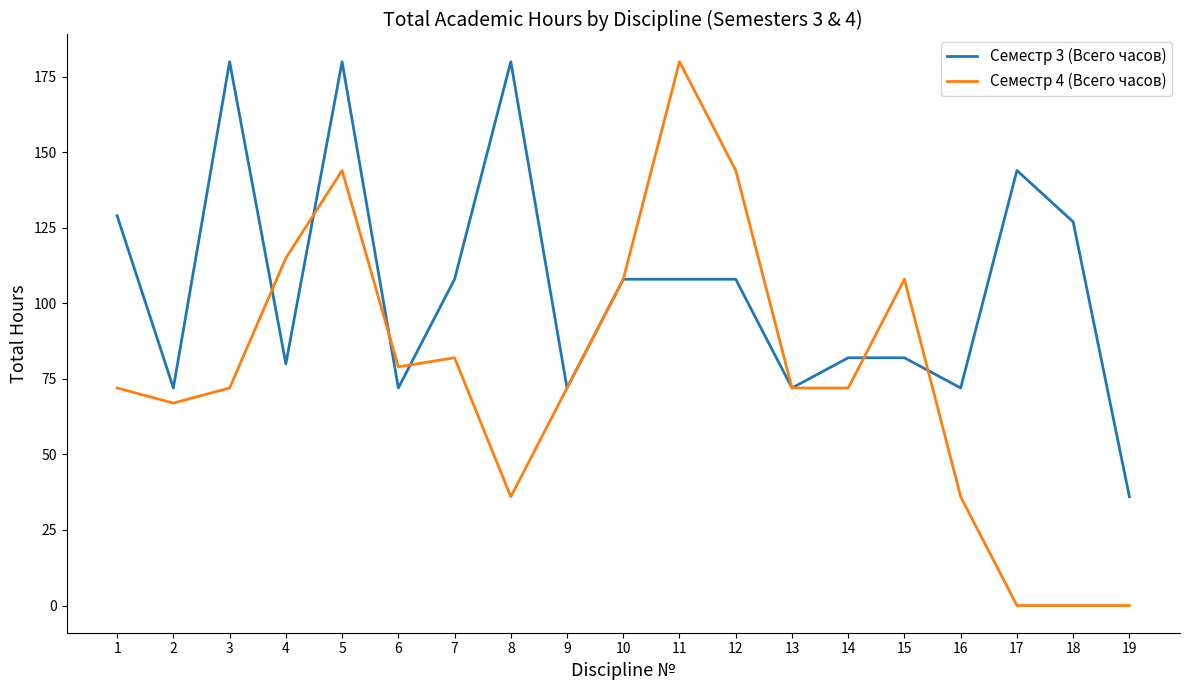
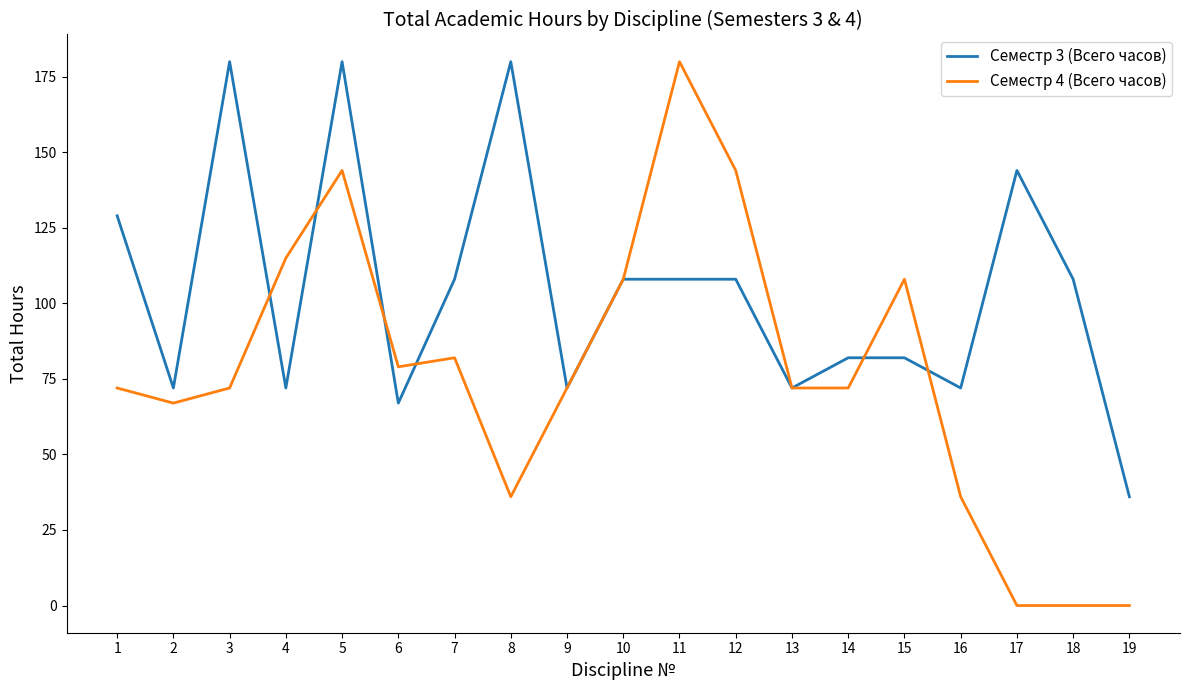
  {
    "Семестр 3 (Всего часов)": {
      "1": 129,
      "2": 72,
      "3": 180,
-     "4": 80,
+     "4": 72,
      "5": 180,
-     "6": 72,
+     "6": 67,
      "7": 108,
      "8": 180,
      "11": 108,
      "12": 108,
      "14": 82,
      "15": 82,
      "16": 72,
      "17": 144,
-     "18": 127,
+     "18": 108,
      "19": 36
    },
    "Семестр 4 (Всего часов)": {
      "1": 72,
      "2": 67,
      "3": 72,
      "4": 115,
      "5": 144,
      "6": 79,
      "7": 82,
      "8": 36,
      "11": 180,
      "12": 144,
      "14": 72,
      "15": 108,
      "16": 36,
      "17": 0,
      "18": 0,
      "19": 0
    }
  }
